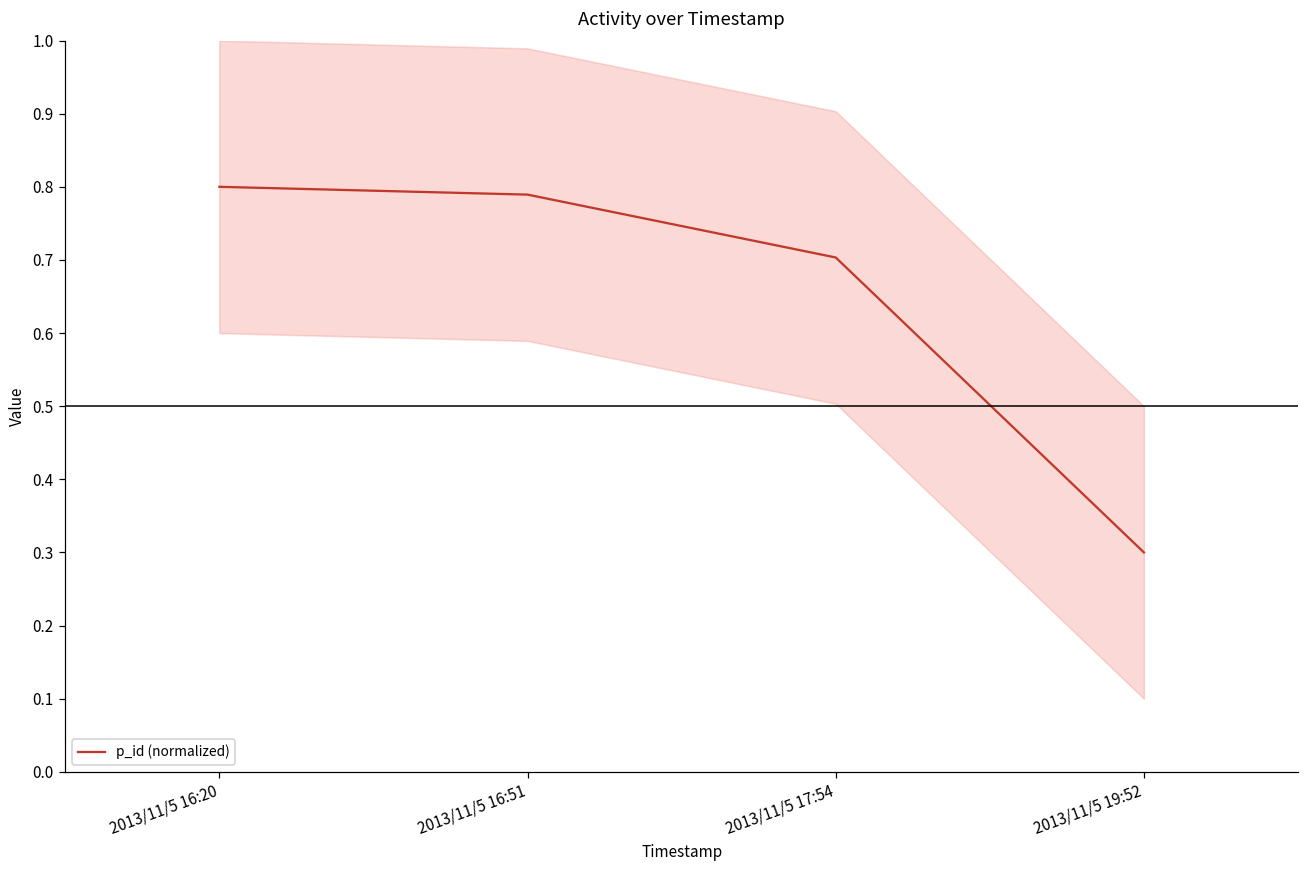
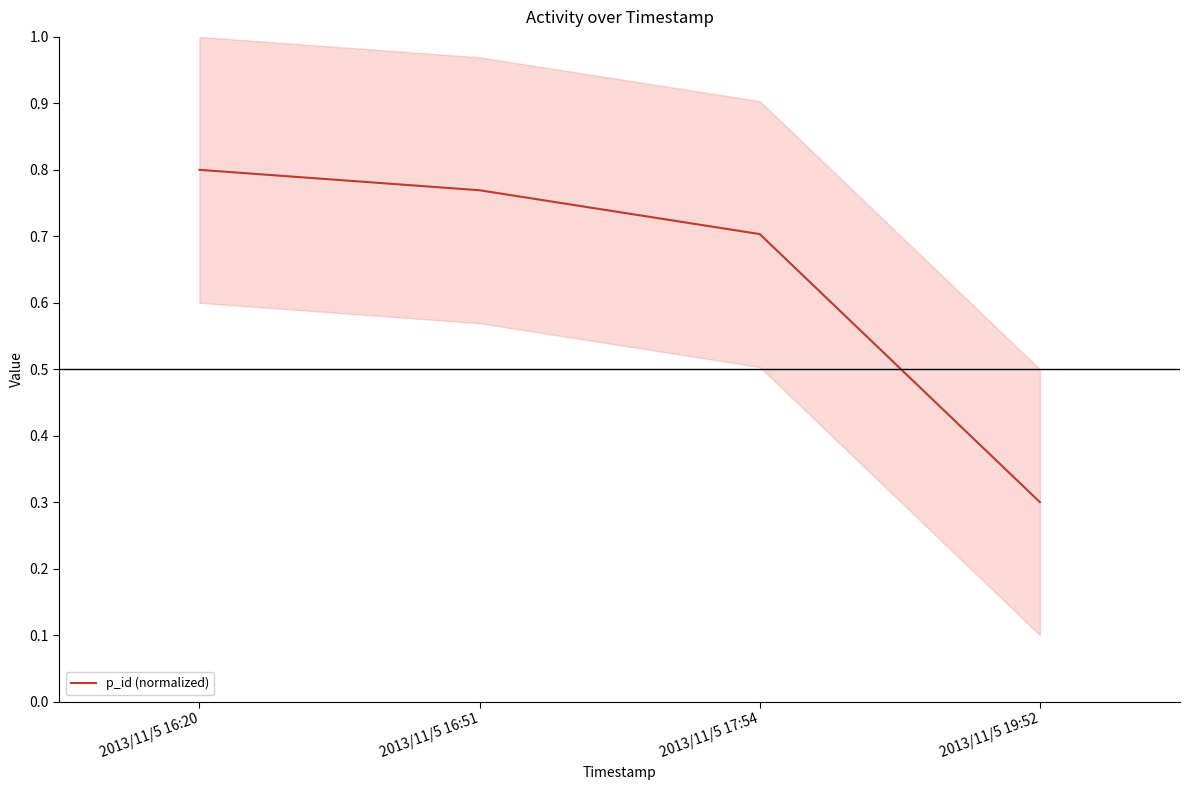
  {
    "p_id (normalized)": {
      "2013/11/5 16:20": 0.80,
-     "2013/11/5 16:51": 0.79,
+     "2013/11/5 16:51": 0.77,
      "2013/11/5 17:54": 0.70,
      "2013/11/5 19:52": 0.30
    }
  }
